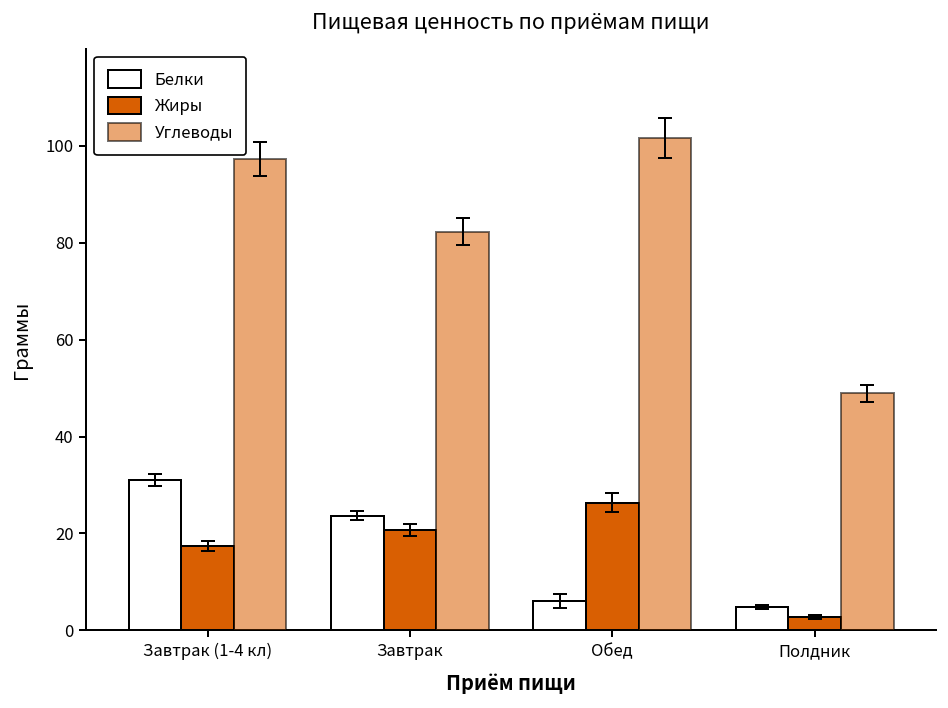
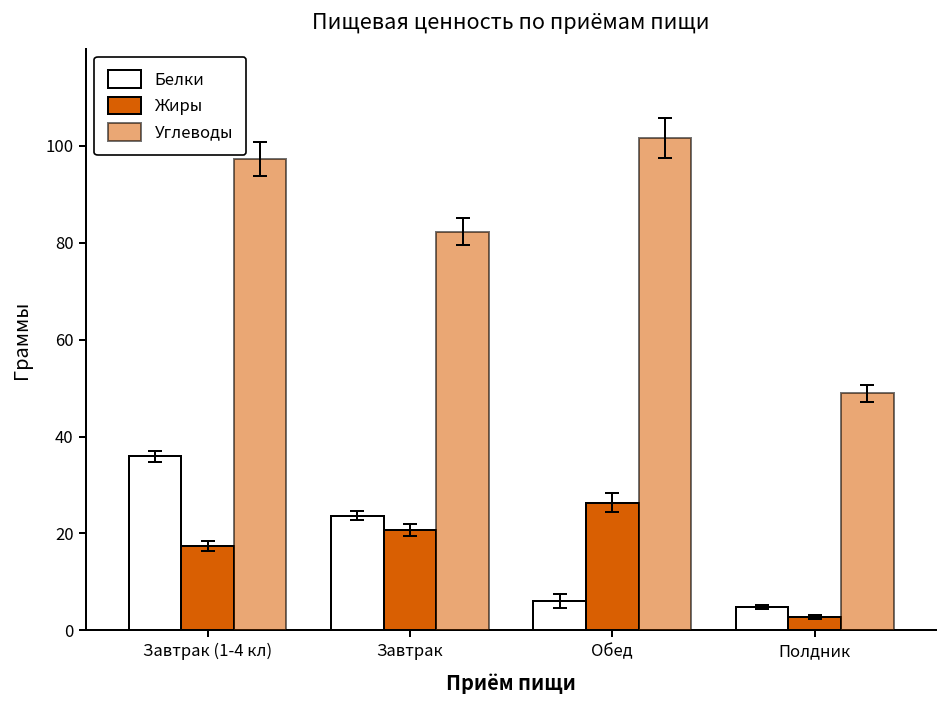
  {
    "Белки": {
-     "Завтрак (1-4 кл)": 31,
+     "Завтрак (1-4 кл)": 36,
      "Завтрак": 24,
      "Обед": 6,
      "Полдник": 5
    }
  }
